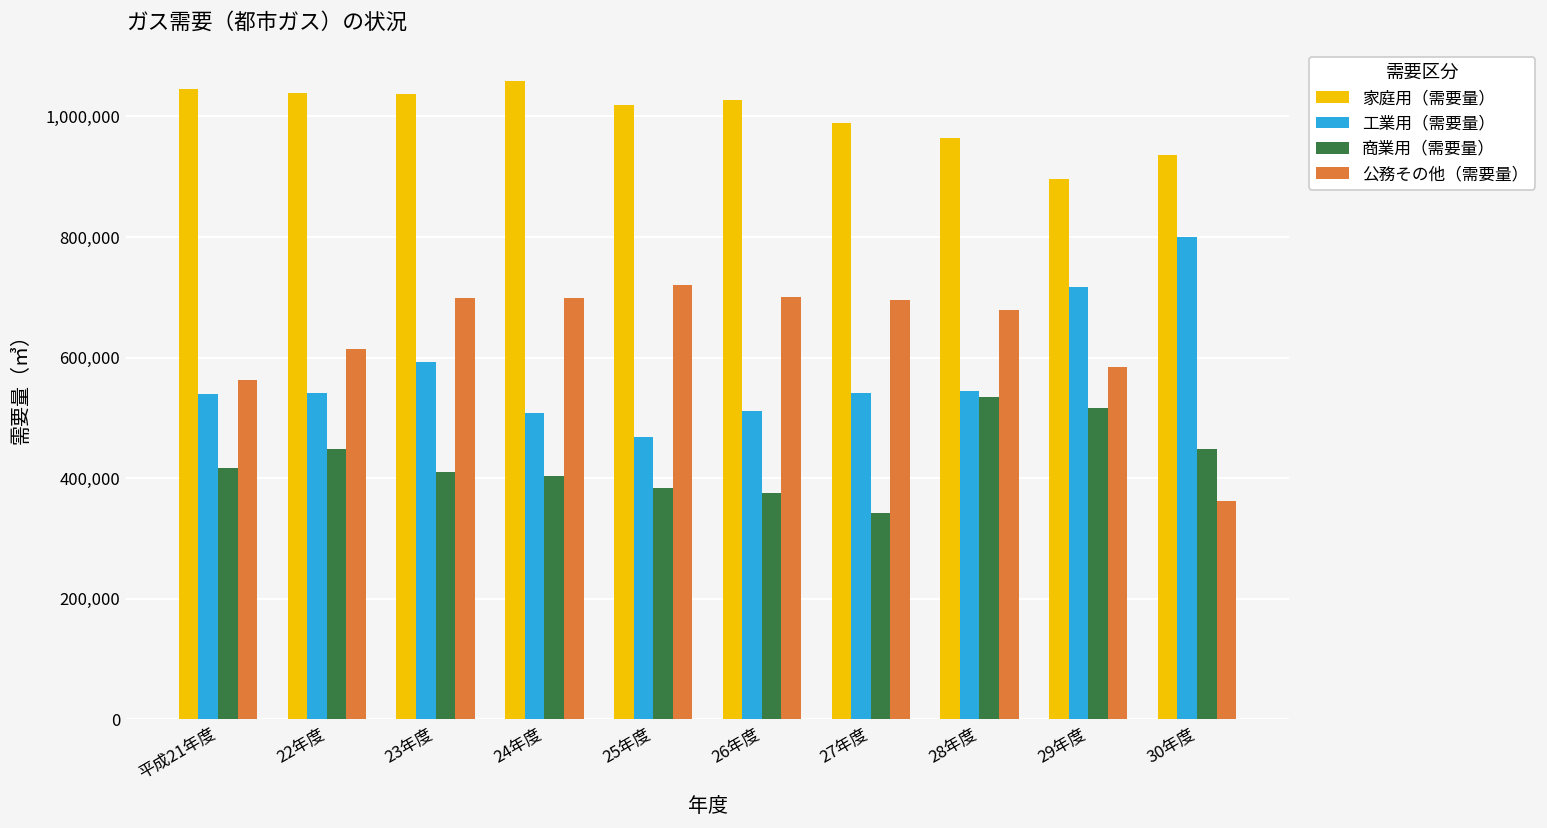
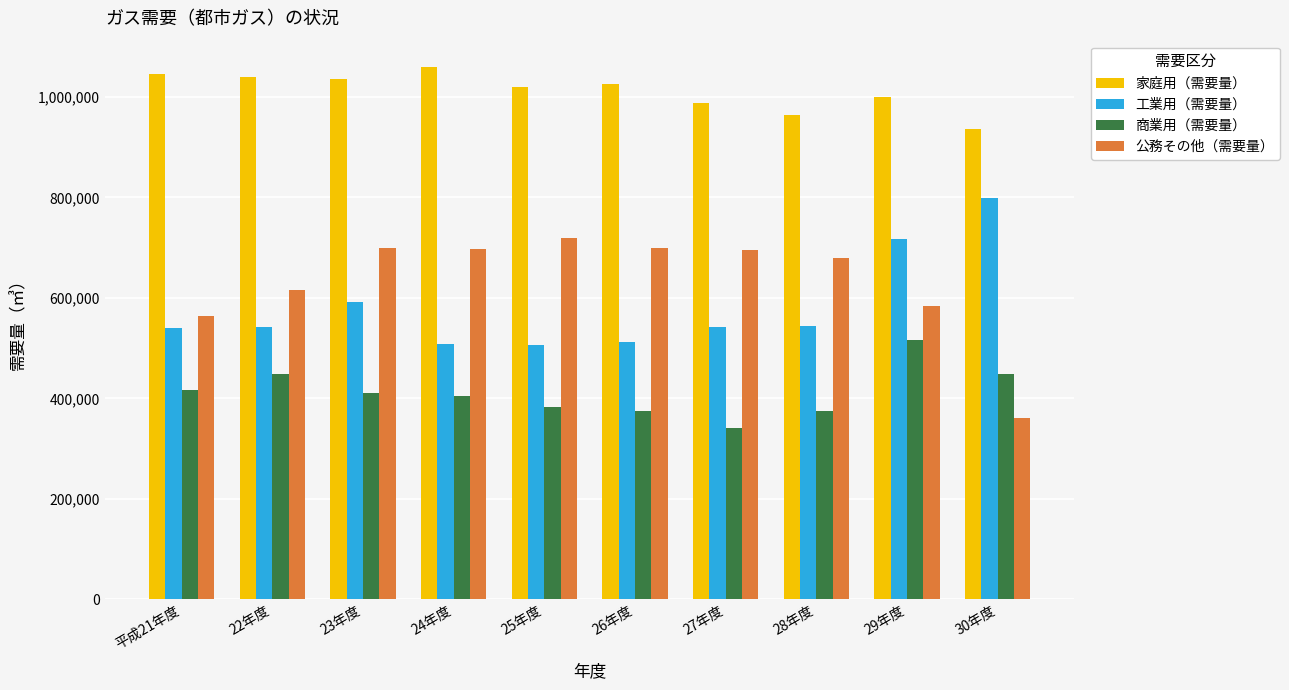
  {
    "家庭用（需要量）": {
      "平成21年度": "1,050,000",
      "22年度": "1,040,000",
      "23年度": "1,040,000",
      "24年度": "1,060,000",
      "25年度": "1,020,000",
      "26年度": "1,030,000",
      "27年度": "990,000",
      "28年度": "960,000",
-     "29年度": "900,000",
+     "29年度": "1,000,000",
      "30年度": "940,000"
    },
    "工業用（需要量）": {
      "平成21年度": "540,000",
      "22年度": "540,000",
      "23年度": "590,000",
      "24年度": "510,000",
-     "25年度": "470,000",
+     "25年度": "510,000",
      "26年度": "510,000",
      "27年度": "540,000",
      "28年度": "540,000",
      "29年度": "720,000",
      "30年度": "800,000"
    },
    "商業用（需要量）": {
      "平成21年度": "420,000",
      "22年度": "450,000",
      "23年度": "410,000",
      "24年度": "400,000",
      "25年度": "380,000",
      "26年度": "380,000",
      "27年度": "340,000",
-     "28年度": "530,000",
+     "28年度": "380,000",
      "29年度": "520,000",
      "30年度": "450,000"
    },
    "公務その他（需要量）": {
      "平成21年度": "560,000",
      "22年度": "610,000",
      "23年度": "700,000",
      "24年度": "700,000",
      "25年度": "720,000",
      "26年度": "700,000",
      "27年度": "700,000",
      "28年度": "680,000",
      "29年度": "580,000",
      "30年度": "360,000"
    }
  }
